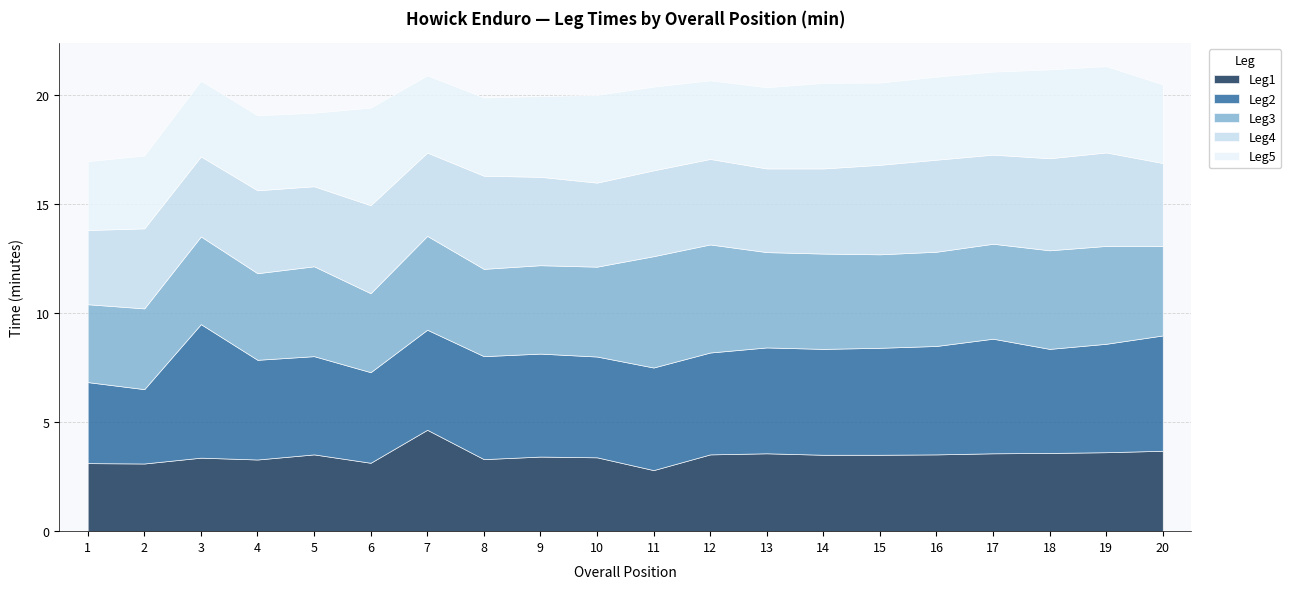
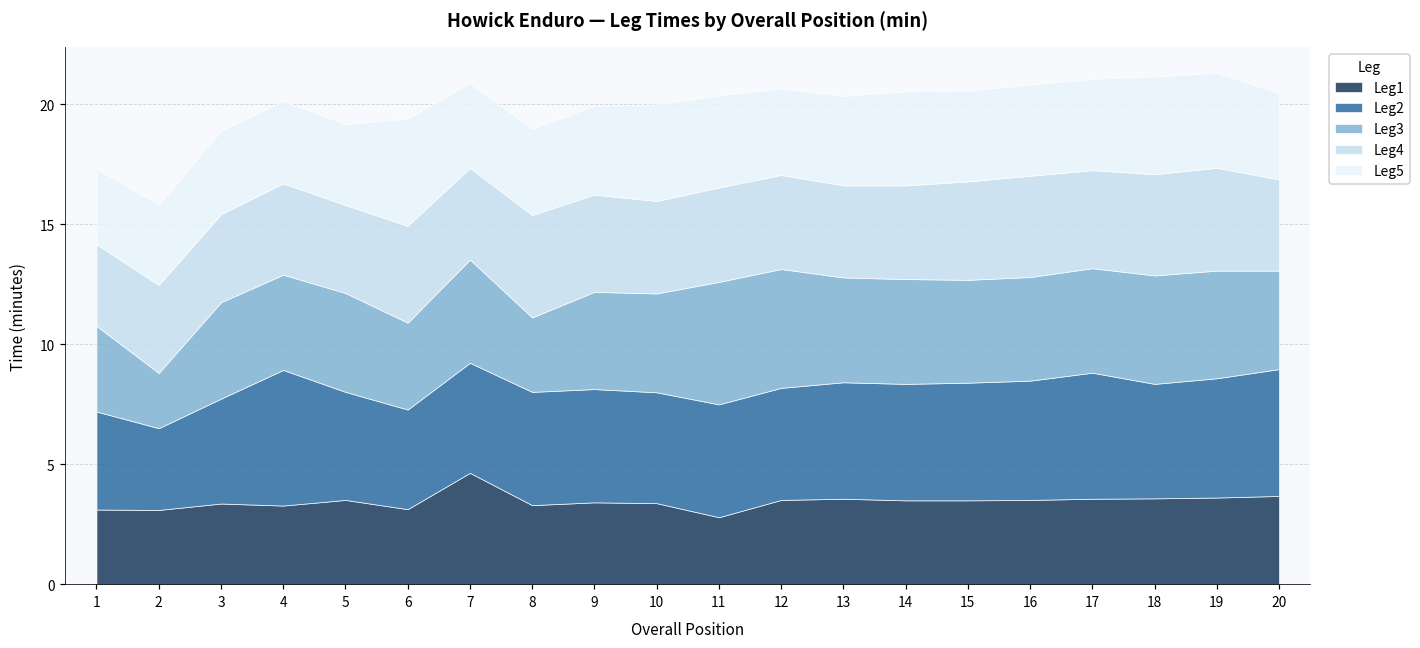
  {
    "Leg1": {
      "1": 3.1,
      "2": 3.1,
      "3": 3.4,
      "4": 3.3,
      "5": 3.5,
      "6": 3.1,
      "7": 4.6,
      "8": 3.3,
      "9": 3.4,
      "10": 3.4,
      "11": 2.8,
      "12": 3.5,
      "13": 3.6,
      "14": 3.5,
      "15": 3.5,
      "16": 3.5,
      "17": 3.6,
      "18": 3.6,
      "19": 3.6,
      "20": 3.7
    },
    "Leg2": {
-     "1": 3.7,
+     "1": 4.1,
      "2": 3.4,
-     "3": 6.1,
-     "4": 4.6,
+     "3": 4.4,
+     "4": 5.6,
      "5": 4.5,
      "6": 4.2,
      "7": 4.6,
      "8": 4.7,
      "9": 4.7,
      "10": 4.6,
      "11": 4.7,
      "12": 4.7,
      "13": 4.9,
      "14": 4.9,
      "15": 4.9,
      "16": 5.0,
      "17": 5.3,
      "18": 4.8,
      "19": 5.0,
      "20": 5.3
    },
    "Leg3": {
      "1": 3.6,
-     "2": 3.7,
+     "2": 2.3,
      "3": 4.0,
      "4": 4.0,
      "5": 4.1,
      "6": 3.6,
      "7": 4.3,
-     "8": 4.0,
+     "8": 3.1,
      "9": 4.1,
      "10": 4.1,
      "11": 5.1,
      "12": 5.0,
      "13": 4.4,
      "14": 4.4,
      "15": 4.3,
      "16": 4.3,
      "17": 4.4,
      "18": 4.5,
      "19": 4.5,
      "20": 4.1
    }
  }
